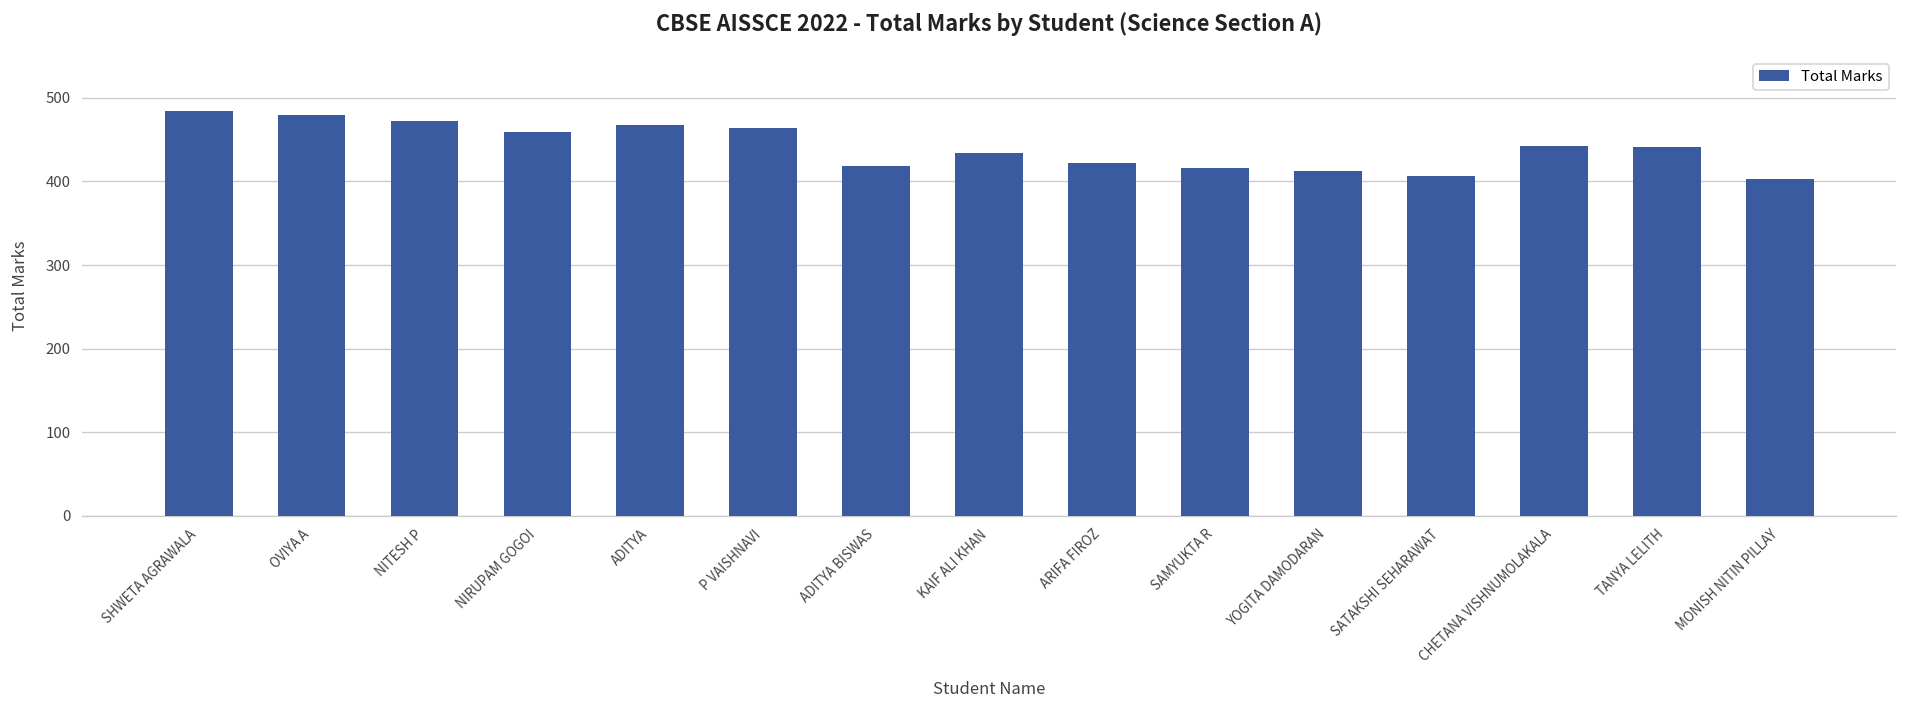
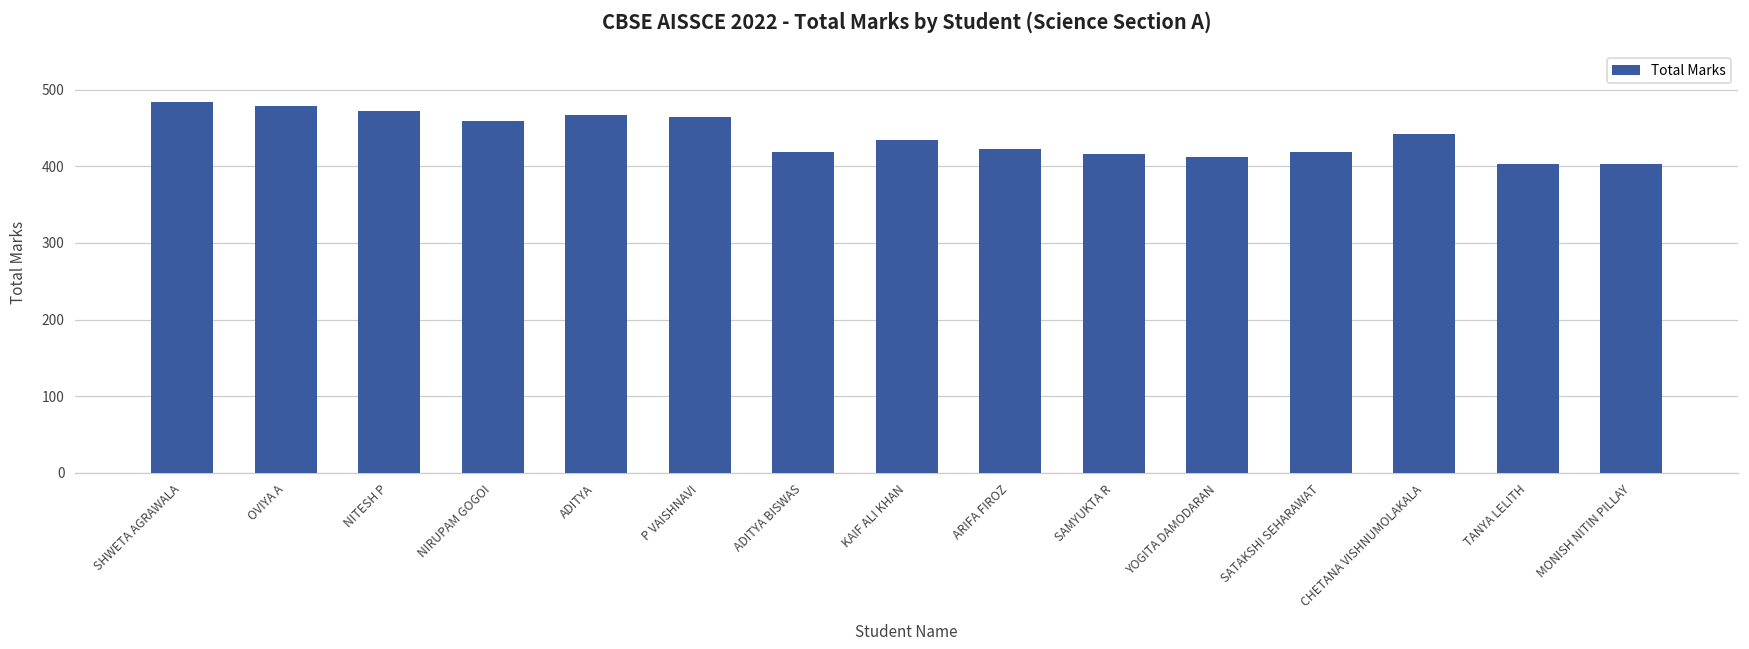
  {
    "SHWETA AGRAWALA": 480,
    "OVIYA A": 480,
    "NITESH P": 470,
    "NIRUPAM GOGOI": 460,
    "ADITYA": 470,
    "P VAISHNAVI": 460,
    "ADITYA BISWAS": 420,
    "KAIF ALI KHAN": 430,
    "ARIFA FIROZ": 420,
    "SAMYUKTA R": 420,
    "YOGITA DAMODARAN": 410,
-   "SATAKSHI SEHARAWAT": 410,
+   "SATAKSHI SEHARAWAT": 420,
    "CHETANA VISHNUMOLAKALA": 440,
-   "TANYA LELITH": 440,
+   "TANYA LELITH": 400,
    "MONISH NITIN PILLAY": 400
  }
